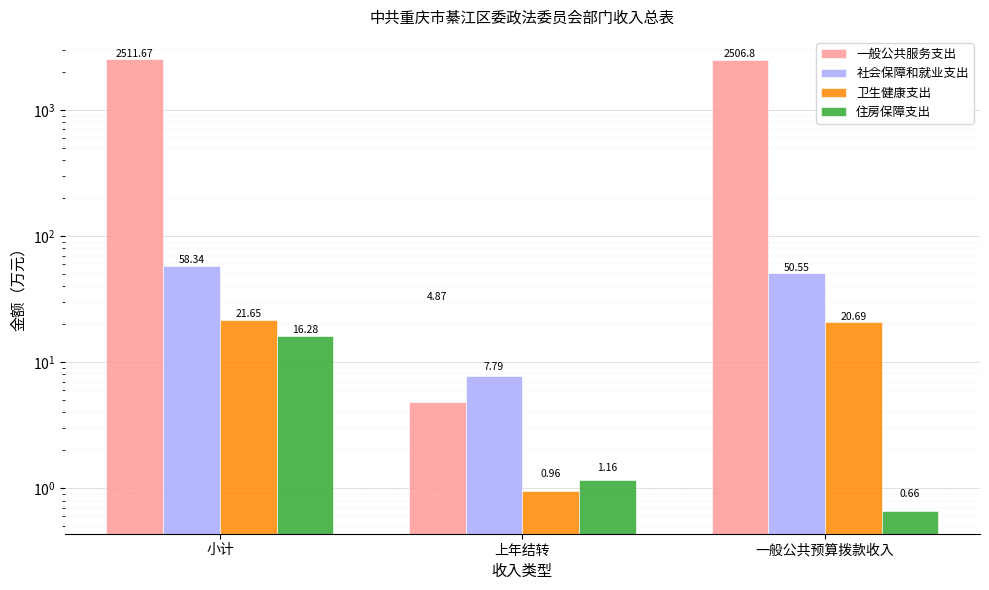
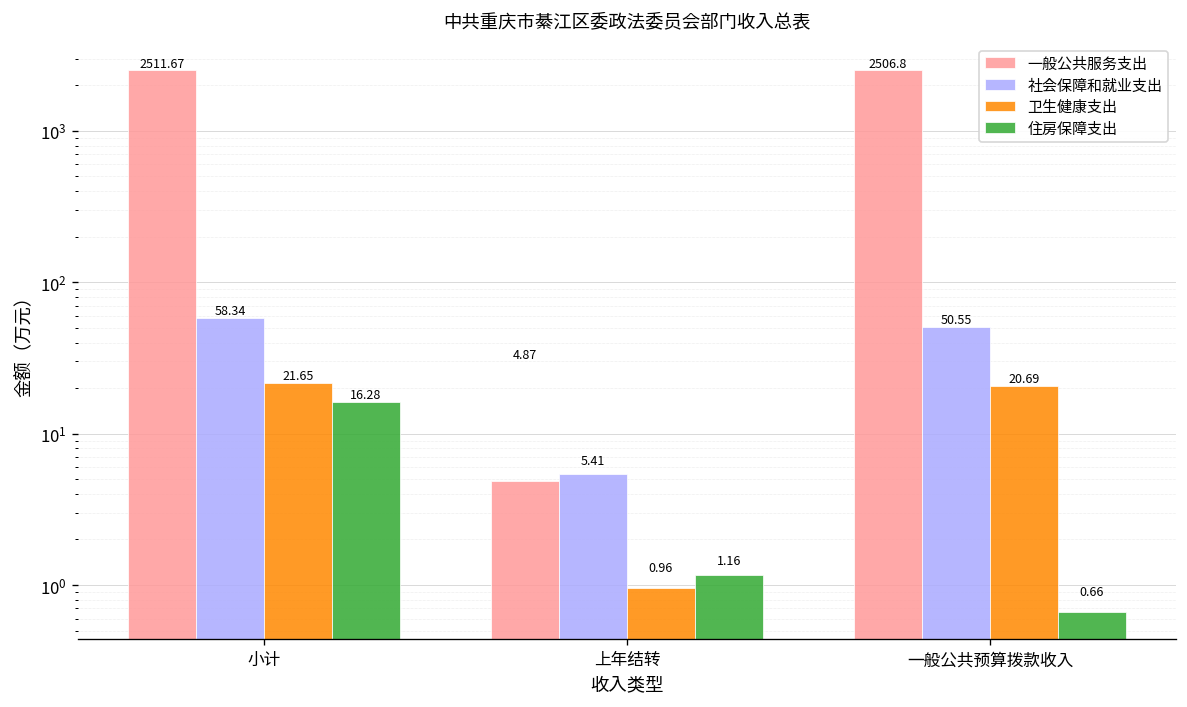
  {
    "一般公共服务支出": {
      "小计": 2511.67,
      "一般公共预算拨款收入": 2506.8
    },
    "社会保障和就业支出": {
      "小计": 58.34,
-     "上年结转": 7.79,
+     "上年结转": 5.41,
      "一般公共预算拨款收入": 50.55
    },
    "卫生健康支出": {
      "小计": 21.65,
      "上年结转": 0.96,
      "一般公共预算拨款收入": 20.69
    },
    "住房保障支出": {
      "小计": 16.28,
      "上年结转": 1.16,
      "一般公共预算拨款收入": 0.66
    }
  }
